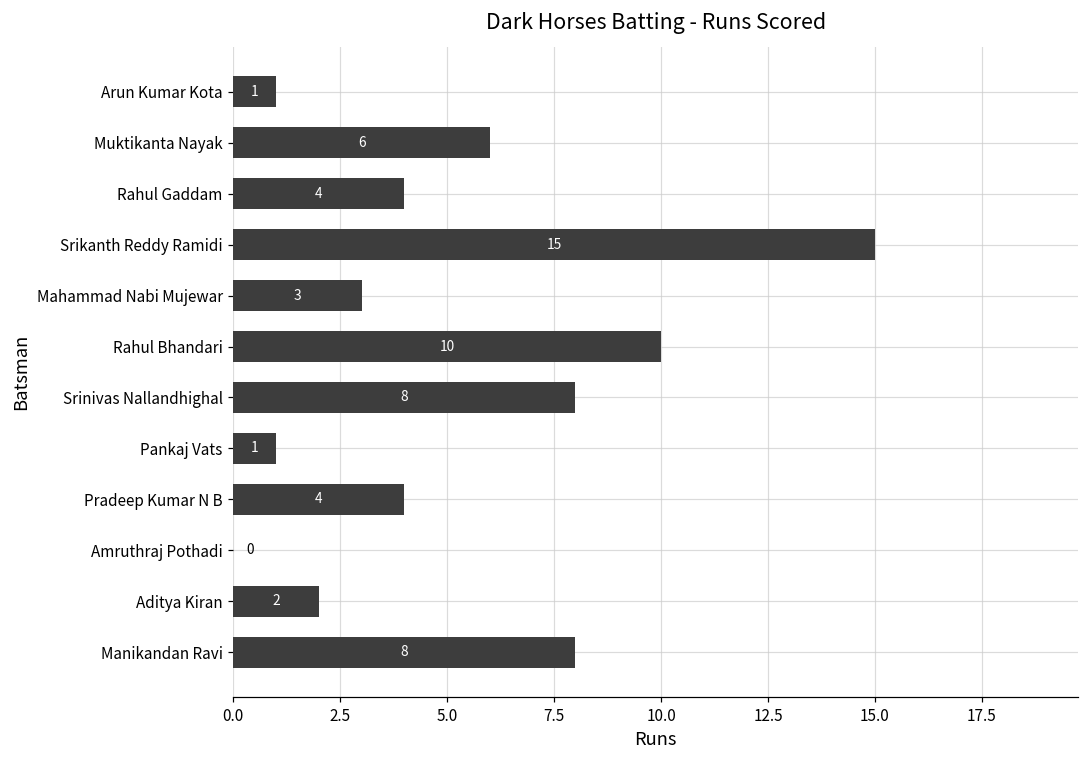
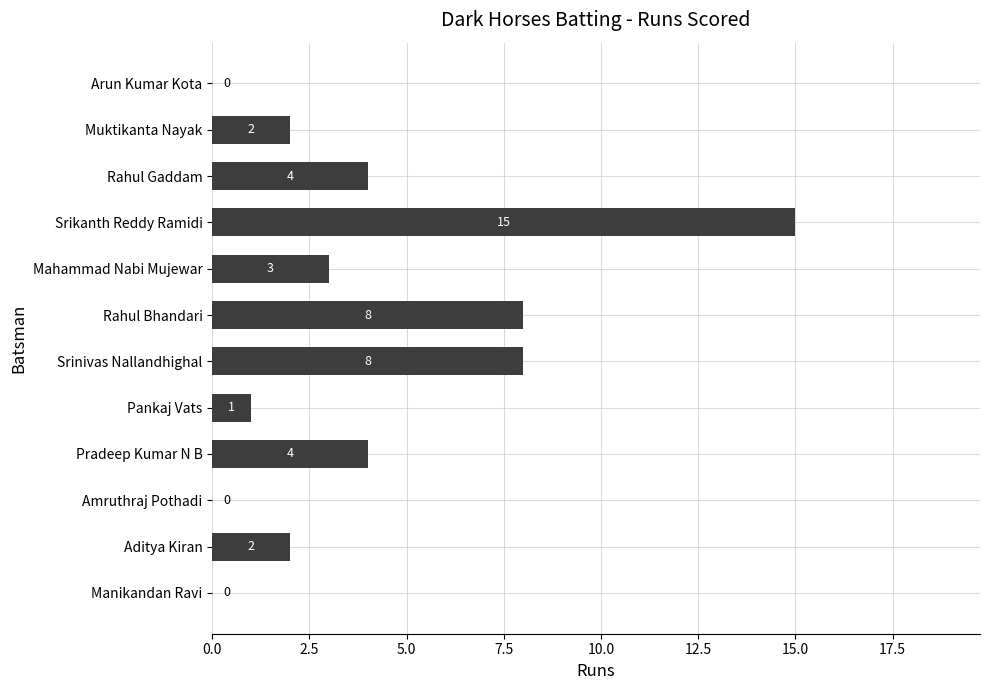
  {
-   "Arun Kumar Kota": 1,
-   "Muktikanta Nayak": 6,
+   "Arun Kumar Kota": 0,
+   "Muktikanta Nayak": 2,
    "Rahul Gaddam": 4,
    "Srikanth Reddy Ramidi": 15,
    "Mahammad Nabi Mujewar": 3,
-   "Rahul Bhandari": 10,
+   "Rahul Bhandari": 8,
    "Srinivas Nallandhighal": 8,
    "Pankaj Vats": 1,
    "Pradeep Kumar N B": 4,
    "Amruthraj Pothadi": 0,
    "Aditya Kiran": 2,
-   "Manikandan Ravi": 8
+   "Manikandan Ravi": 0
  }
